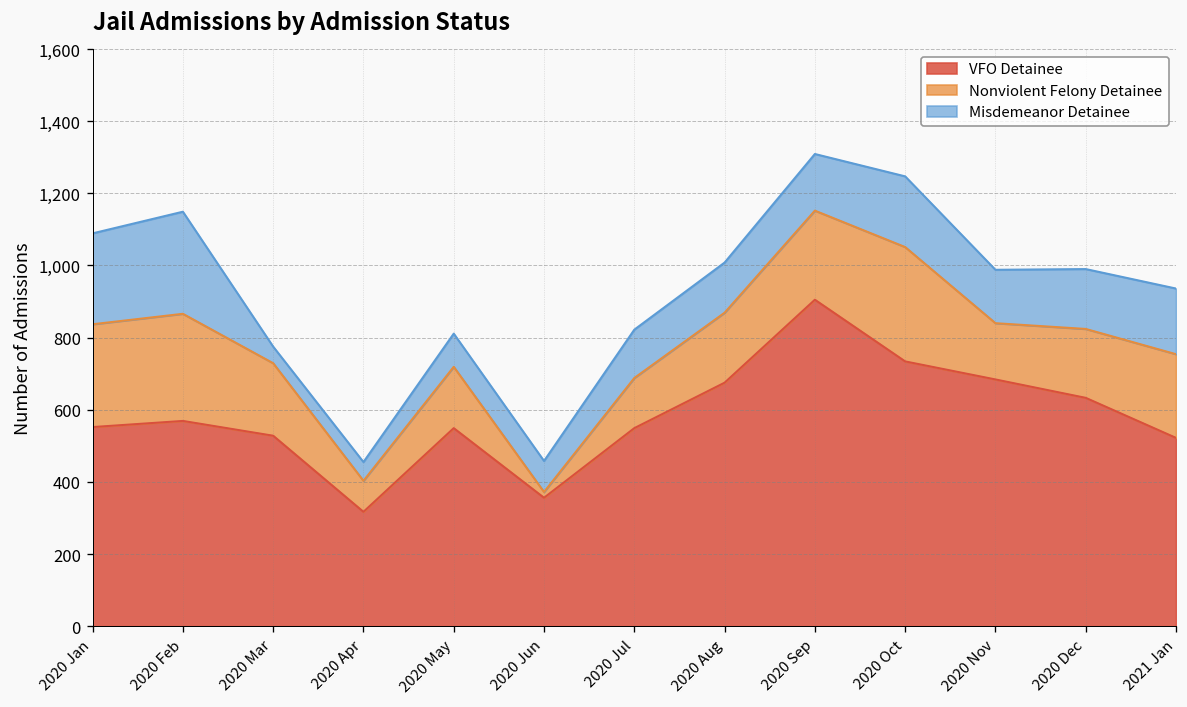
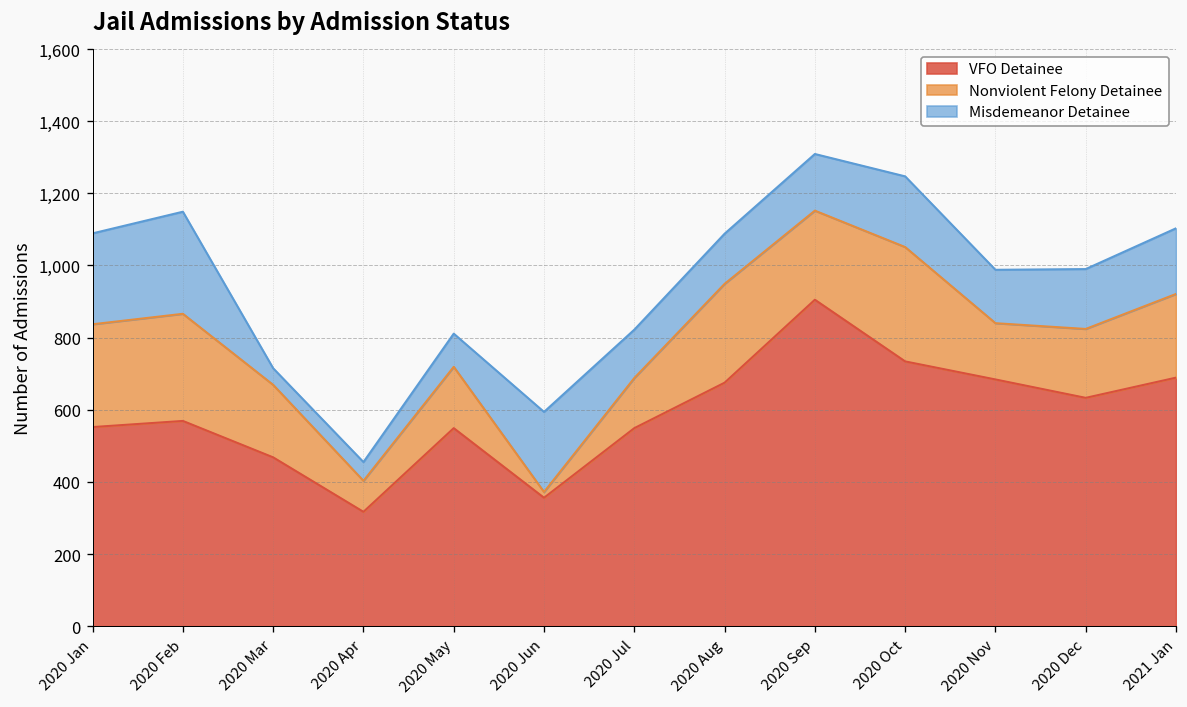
  {
    "VFO Detainee": {
      "2020 Jan": 550,
      "2020 Feb": 570,
-     "2020 Mar": 530,
+     "2020 Mar": 470,
      "2020 Apr": 320,
      "2020 May": 550,
      "2020 Jun": 360,
      "2020 Jul": 550,
      "2020 Aug": 680,
      "2020 Sep": 910,
      "2020 Oct": 730,
      "2020 Nov": 680,
      "2020 Dec": 630,
-     "2021 Jan": 520
+     "2021 Jan": 690
    },
    "Nonviolent Felony Detainee": {
      "2020 Jan": 290,
      "2020 Feb": 300,
      "2020 Mar": 200,
      "2020 Apr": 90,
      "2020 May": 170,
      "2020 Jun": 20,
      "2020 Jul": 140,
-     "2020 Aug": 190,
+     "2020 Aug": 270,
      "2020 Sep": 250,
      "2020 Oct": 320,
      "2020 Nov": 160,
      "2020 Dec": 190,
      "2021 Jan": 230
    },
    "Misdemeanor Detainee": {
      "2020 Jan": 250,
      "2020 Feb": 280,
      "2020 Mar": 50,
      "2020 Apr": 50,
      "2020 May": 90,
-     "2020 Jun": 90,
+     "2020 Jun": 220,
      "2020 Jul": 130,
      "2020 Aug": 140,
      "2020 Sep": 160,
      "2020 Oct": 200,
      "2020 Nov": 150,
      "2020 Dec": 170,
      "2021 Jan": 180
    }
  }
